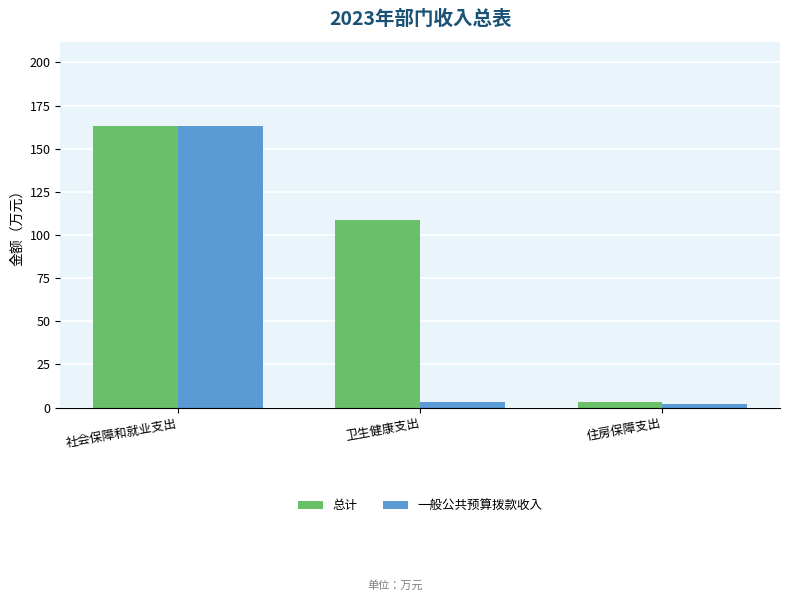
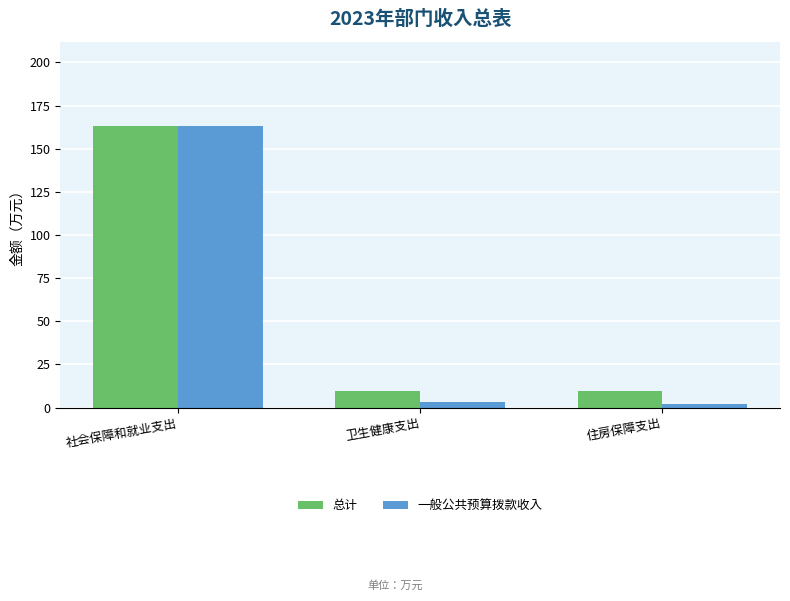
  {
    "总计": {
      "社会保障和就业支出": 163,
-     "卫生健康支出": 109,
-     "住房保障支出": 3
+     "卫生健康支出": 9,
+     "住房保障支出": 9
    },
    "一般公共预算拨款收入": {
      "社会保障和就业支出": 163,
      "卫生健康支出": 3,
      "住房保障支出": 2
    }
  }
